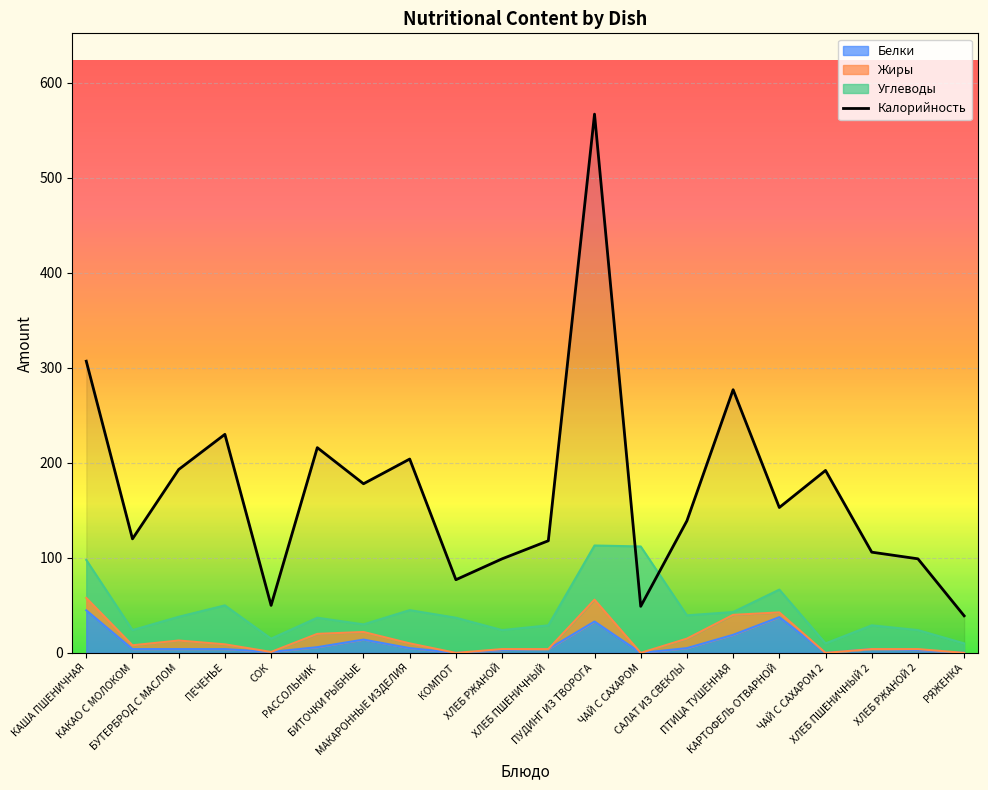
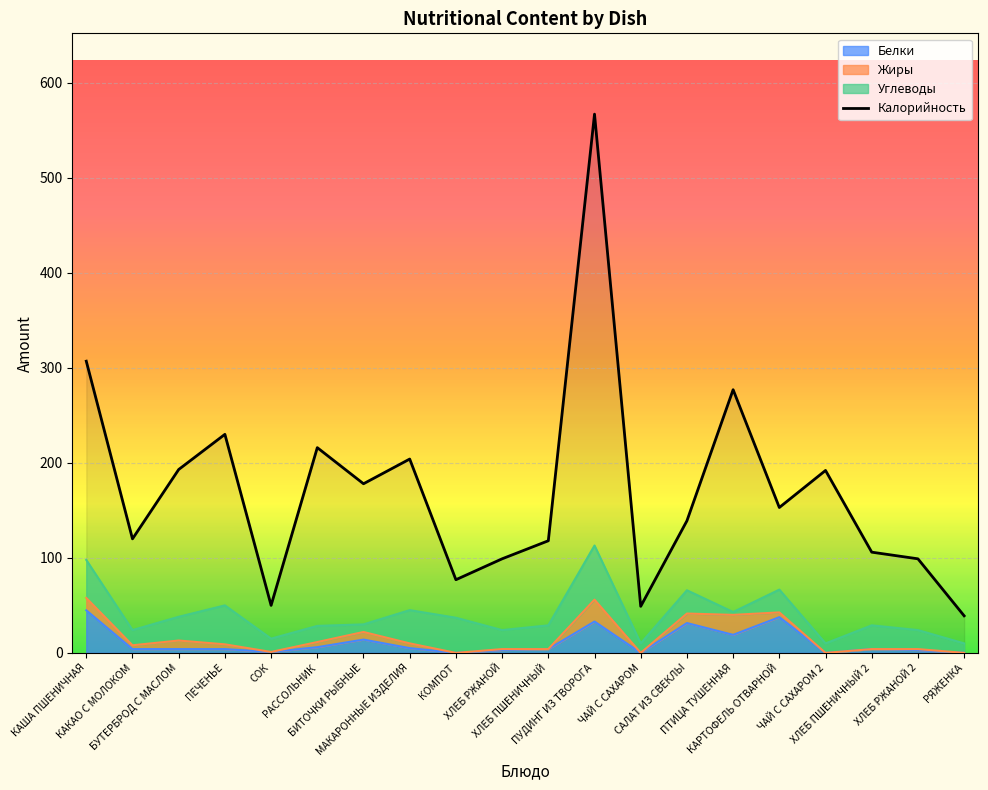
  {
    "Белки": {
      "КАША ПШЕНИЧНАЯ": 40,
      "КАКАО С МОЛОКОМ": 0,
      "БУТЕРБРОД С МАСЛОМ": 0,
      "ПЕЧЕНЬЕ": 0,
      "РАССОЛЬНИК": 10,
      "БИТОЧКИ РЫБНЫЕ": 10,
      "МАКАРОННЫЕ ИЗДЕЛИЯ": 10,
      "ПУДИНГ ИЗ ТВОРОГА": 30,
-     "САЛАТ ИЗ СВЕКЛЫ": 10,
+     "САЛАТ ИЗ СВЕКЛЫ": 30,
      "ПТИЦА ТУШЕННАЯ": 20,
      "КАРТОФЕЛЬ ОТВАРНОЙ": 40
    },
    "Жиры": {
      "КАША ПШЕНИЧНАЯ": 10,
      "КАКАО С МОЛОКОМ": 0,
      "БУТЕРБРОД С МАСЛОМ": 10,
      "ПЕЧЕНЬЕ": 10,
-     "РАССОЛЬНИК": 14,
+     "РАССОЛЬНИК": 5,
      "БИТОЧКИ РЫБНЫЕ": 10,
      "МАКАРОННЫЕ ИЗДЕЛИЯ": 10,
      "ПУДИНГ ИЗ ТВОРОГА": 20,
      "САЛАТ ИЗ СВЕКЛЫ": 10,
      "ПТИЦА ТУШЕННАЯ": 20,
      "КАРТОФЕЛЬ ОТВАРНОЙ": 10
    },
    "Углеводы": {
      "КАША ПШЕНИЧНАЯ": 40,
      "КАКАО С МОЛОКОМ": 20,
      "БУТЕРБРОД С МАСЛОМ": 30,
      "ПЕЧЕНЬЕ": 40,
      "СОК": 10,
      "РАССОЛЬНИК": 20,
      "БИТОЧКИ РЫБНЫЕ": 10,
      "МАКАРОННЫЕ ИЗДЕЛИЯ": 40,
      "КОМПОТ": 40,
      "ХЛЕБ РЖАНОЙ": 20,
      "ХЛЕБ ПШЕНИЧНЫЙ": 30,
      "ПУДИНГ ИЗ ТВОРОГА": 60,
-     "ЧАЙ С САХАРОМ": 110,
+     "ЧАЙ С САХАРОМ": 10,
      "САЛАТ ИЗ СВЕКЛЫ": 20,
      "ПТИЦА ТУШЕННАЯ": 0,
      "КАРТОФЕЛЬ ОТВАРНОЙ": 20,
      "ЧАЙ С САХАРОМ 2": 10,
      "ХЛЕБ ПШЕНИЧНЫЙ 2": 30,
      "ХЛЕБ РЖАНОЙ 2": 20,
      "РЯЖЕНКА": 10
    },
    "Калорийность": {
      "КАША ПШЕНИЧНАЯ": 310,
      "КАКАО С МОЛОКОМ": 120,
      "БУТЕРБРОД С МАСЛОМ": 190,
      "ПЕЧЕНЬЕ": 230,
      "СОК": 50,
      "РАССОЛЬНИК": 220,
      "БИТОЧКИ РЫБНЫЕ": 180,
      "МАКАРОННЫЕ ИЗДЕЛИЯ": 200,
      "КОМПОТ": 80,
      "ХЛЕБ РЖАНОЙ": 100,
      "ХЛЕБ ПШЕНИЧНЫЙ": 120,
      "ПУДИНГ ИЗ ТВОРОГА": 570,
      "ЧАЙ С САХАРОМ": 50,
      "САЛАТ ИЗ СВЕКЛЫ": 140,
      "ПТИЦА ТУШЕННАЯ": 280,
      "КАРТОФЕЛЬ ОТВАРНОЙ": 150,
      "ЧАЙ С САХАРОМ 2": 190,
      "ХЛЕБ ПШЕНИЧНЫЙ 2": 110,
      "ХЛЕБ РЖАНОЙ 2": 100,
      "РЯЖЕНКА": 40
    }
  }
